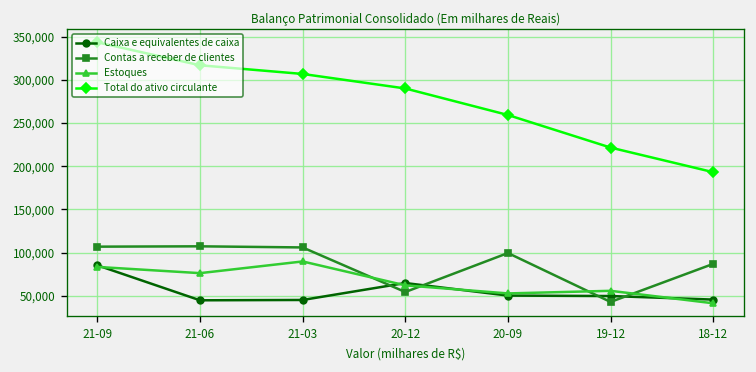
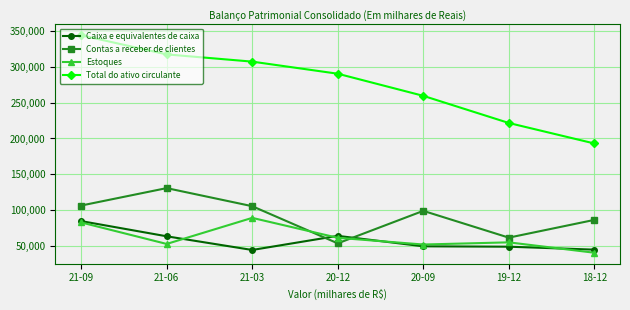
  {
    "Caixa e equivalentes de caixa": {
-     "21-06": "40,000",
+     "21-06": "60,000",
      "21-03": "50,000",
      "19-12": "50,000",
      "18-12": "50,000"
    },
    "Contas a receber de clientes": {
      "21-09": "110,000",
-     "21-06": "110,000",
+     "21-06": "130,000",
      "21-03": "110,000",
      "20-12": "50,000",
      "20-09": "100,000",
-     "19-12": "40,000",
+     "19-12": "60,000",
      "18-12": "90,000"
    },
    "Estoques": {
-     "21-06": "80,000",
+     "21-06": "50,000",
      "21-03": "90,000",
      "19-12": "60,000",
      "18-12": "40,000"
    },
    "Total do ativo circulante": {
      "21-03": "310,000",
      "20-12": "290,000",
      "20-09": "260,000",
      "19-12": "220,000",
      "18-12": "190,000"
    }
  }
